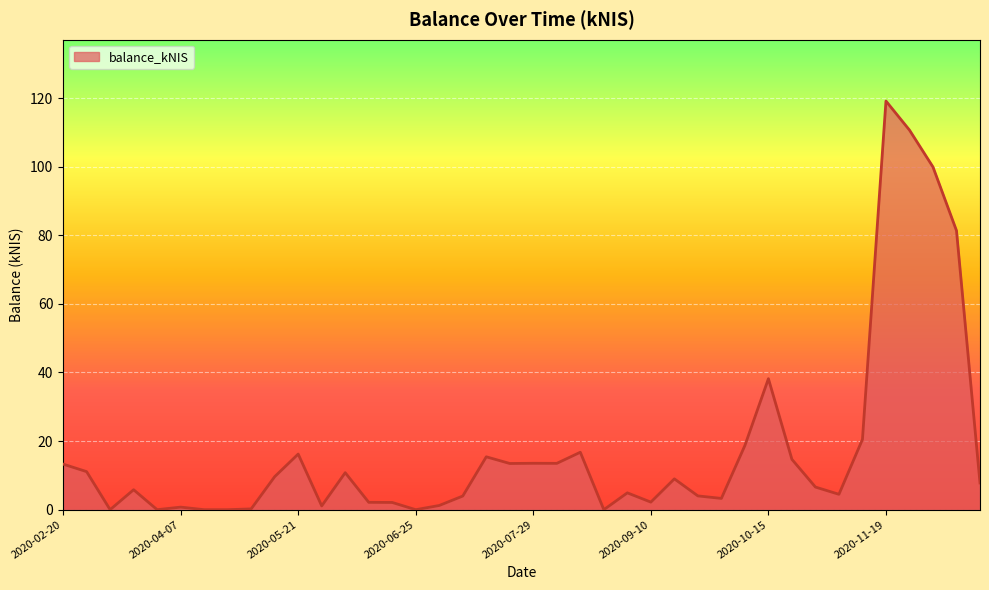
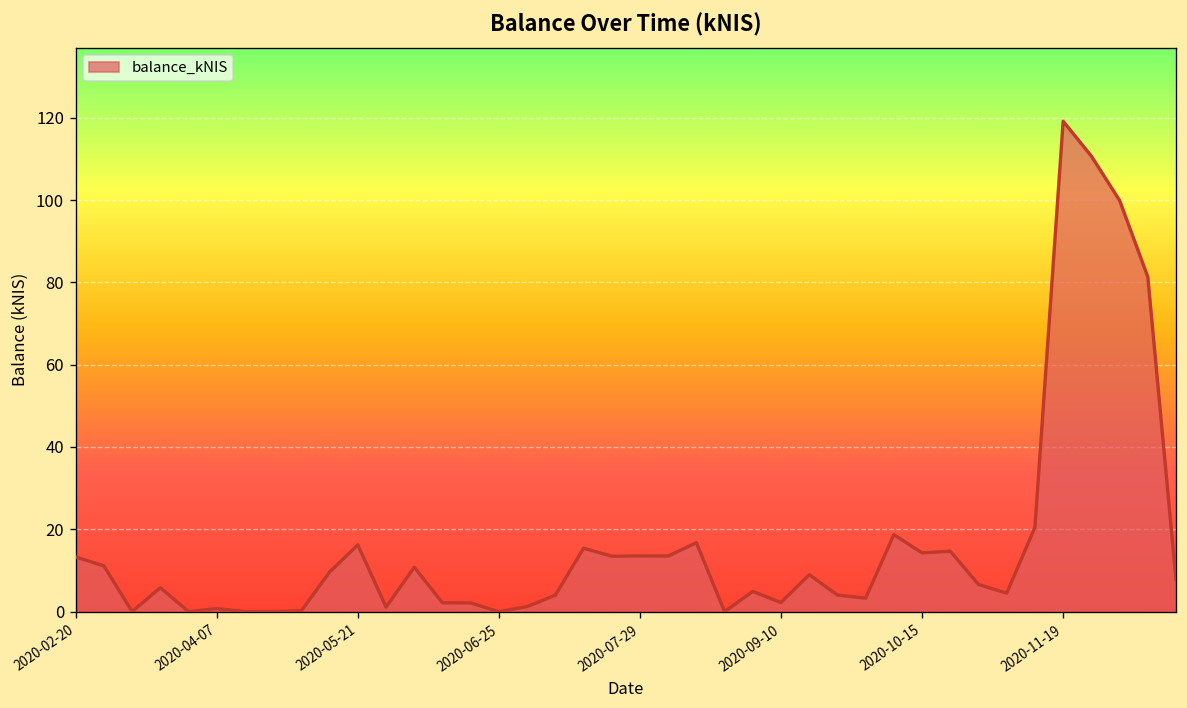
  {
    "2020-02-20": 13,
    "2020-04-07": 1,
    "2020-05-21": 16,
    "2020-06-25": 0,
    "2020-07-29": 14,
    "2020-09-10": 2,
-   "2020-10-15": 38,
+   "2020-10-15": 14,
    "2020-11-19": 119
  }
